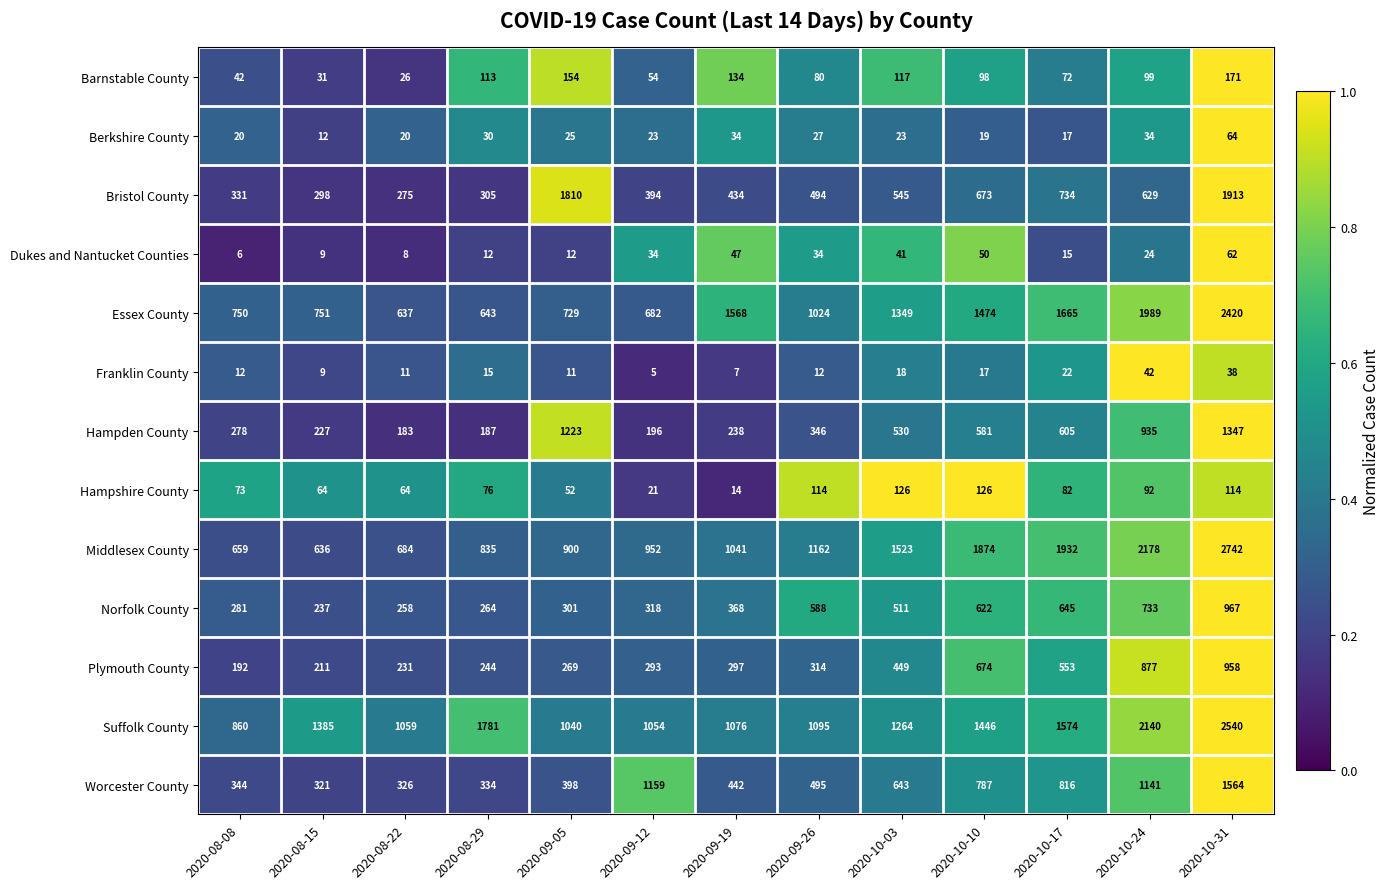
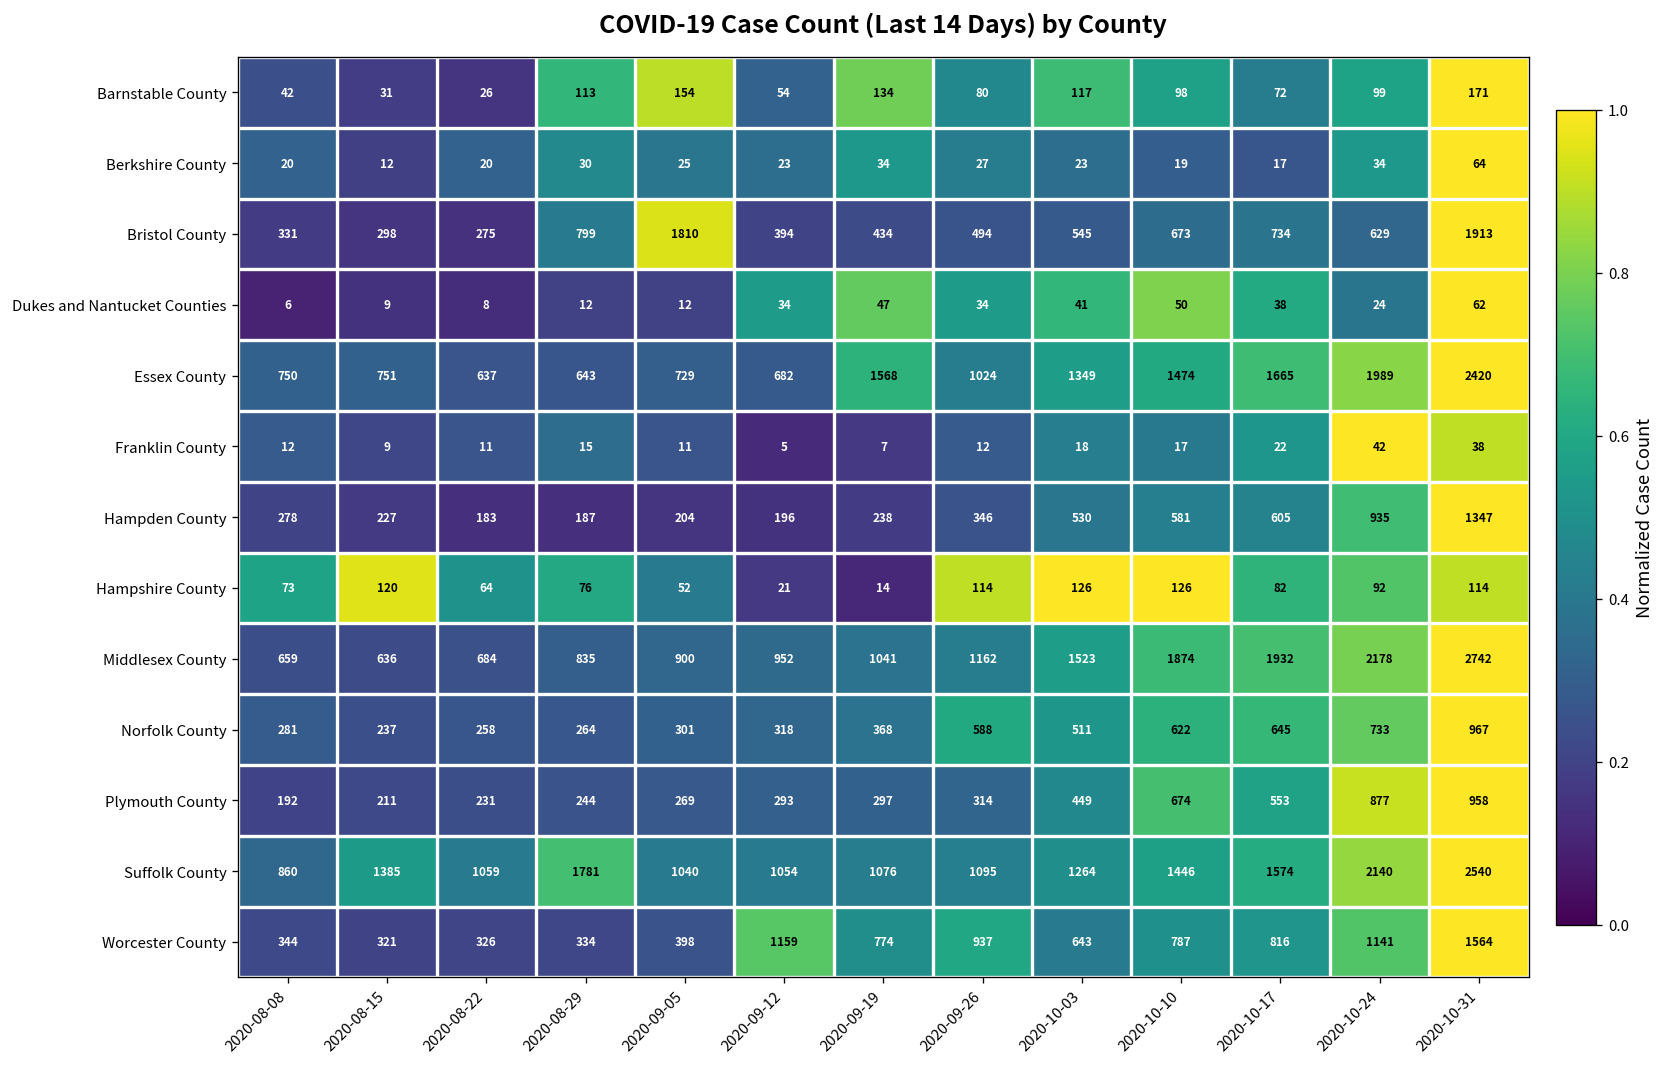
  {
    "Barnstable County": {
      "2020-08-08": 42,
      "2020-08-15": 31,
      "2020-08-22": 26,
      "2020-08-29": 113,
      "2020-09-05": 154,
      "2020-09-12": 54,
      "2020-09-19": 134,
      "2020-09-26": 80,
      "2020-10-03": 117,
      "2020-10-10": 98,
      "2020-10-17": 72,
      "2020-10-24": 99,
      "2020-10-31": 171
    },
    "Berkshire County": {
      "2020-08-08": 20,
      "2020-08-15": 12,
      "2020-08-22": 20,
      "2020-08-29": 30,
      "2020-09-05": 25,
      "2020-09-12": 23,
      "2020-09-19": 34,
      "2020-09-26": 27,
      "2020-10-03": 23,
      "2020-10-10": 19,
      "2020-10-17": 17,
      "2020-10-24": 34,
      "2020-10-31": 64
    },
    "Bristol County": {
      "2020-08-08": 331,
      "2020-08-15": 298,
      "2020-08-22": 275,
-     "2020-08-29": 305,
+     "2020-08-29": 799,
      "2020-09-05": 1810,
      "2020-09-12": 394,
      "2020-09-19": 434,
      "2020-09-26": 494,
      "2020-10-03": 545,
      "2020-10-10": 673,
      "2020-10-17": 734,
      "2020-10-24": 629,
      "2020-10-31": 1913
    },
    "Dukes and Nantucket Counties": {
      "2020-08-08": 6,
      "2020-08-15": 9,
      "2020-08-22": 8,
      "2020-08-29": 12,
      "2020-09-05": 12,
      "2020-09-12": 34,
      "2020-09-19": 47,
      "2020-09-26": 34,
      "2020-10-03": 41,
      "2020-10-10": 50,
-     "2020-10-17": 15,
+     "2020-10-17": 38,
      "2020-10-24": 24,
      "2020-10-31": 62
    },
    "Essex County": {
      "2020-08-08": 750,
      "2020-08-15": 751,
      "2020-08-22": 637,
      "2020-08-29": 643,
      "2020-09-05": 729,
      "2020-09-12": 682,
      "2020-09-19": 1568,
      "2020-09-26": 1024,
      "2020-10-03": 1349,
      "2020-10-10": 1474,
      "2020-10-17": 1665,
      "2020-10-24": 1989,
      "2020-10-31": 2420
    },
    "Franklin County": {
      "2020-08-08": 12,
      "2020-08-15": 9,
      "2020-08-22": 11,
      "2020-08-29": 15,
      "2020-09-05": 11,
      "2020-09-12": 5,
      "2020-09-19": 7,
      "2020-09-26": 12,
      "2020-10-03": 18,
      "2020-10-10": 17,
      "2020-10-17": 22,
      "2020-10-24": 42,
      "2020-10-31": 38
    },
    "Hampden County": {
      "2020-08-08": 278,
      "2020-08-15": 227,
      "2020-08-22": 183,
      "2020-08-29": 187,
-     "2020-09-05": 1223,
+     "2020-09-05": 204,
      "2020-09-12": 196,
      "2020-09-19": 238,
      "2020-09-26": 346,
      "2020-10-03": 530,
      "2020-10-10": 581,
      "2020-10-17": 605,
      "2020-10-24": 935,
      "2020-10-31": 1347
    },
    "Hampshire County": {
      "2020-08-08": 73,
-     "2020-08-15": 64,
+     "2020-08-15": 120,
      "2020-08-22": 64,
      "2020-08-29": 76,
      "2020-09-05": 52,
      "2020-09-12": 21,
      "2020-09-19": 14,
      "2020-09-26": 114,
      "2020-10-03": 126,
      "2020-10-10": 126,
      "2020-10-17": 82,
      "2020-10-24": 92,
      "2020-10-31": 114
    },
    "Middlesex County": {
      "2020-08-08": 659,
      "2020-08-15": 636,
      "2020-08-22": 684,
      "2020-08-29": 835,
      "2020-09-05": 900,
      "2020-09-12": 952,
      "2020-09-19": 1041,
      "2020-09-26": 1162,
      "2020-10-03": 1523,
      "2020-10-10": 1874,
      "2020-10-17": 1932,
      "2020-10-24": 2178,
      "2020-10-31": 2742
    },
    "Norfolk County": {
      "2020-08-08": 281,
      "2020-08-15": 237,
      "2020-08-22": 258,
      "2020-08-29": 264,
      "2020-09-05": 301,
      "2020-09-12": 318,
      "2020-09-19": 368,
      "2020-09-26": 588,
      "2020-10-03": 511,
      "2020-10-10": 622,
      "2020-10-17": 645,
      "2020-10-24": 733,
      "2020-10-31": 967
    },
    "Plymouth County": {
      "2020-08-08": 192,
      "2020-08-15": 211,
      "2020-08-22": 231,
      "2020-08-29": 244,
      "2020-09-05": 269,
      "2020-09-12": 293,
      "2020-09-19": 297,
      "2020-09-26": 314,
      "2020-10-03": 449,
      "2020-10-10": 674,
      "2020-10-17": 553,
      "2020-10-24": 877,
      "2020-10-31": 958
    },
    "Suffolk County": {
      "2020-08-08": 860,
      "2020-08-15": 1385,
      "2020-08-22": 1059,
      "2020-08-29": 1781,
      "2020-09-05": 1040,
      "2020-09-12": 1054,
      "2020-09-19": 1076,
      "2020-09-26": 1095,
      "2020-10-03": 1264,
      "2020-10-10": 1446,
      "2020-10-17": 1574,
      "2020-10-24": 2140,
      "2020-10-31": 2540
    },
    "Worcester County": {
      "2020-08-08": 344,
      "2020-08-15": 321,
      "2020-08-22": 326,
      "2020-08-29": 334,
      "2020-09-05": 398,
      "2020-09-12": 1159,
-     "2020-09-19": 442,
-     "2020-09-26": 495,
+     "2020-09-19": 774,
+     "2020-09-26": 937,
      "2020-10-03": 643,
      "2020-10-10": 787,
      "2020-10-17": 816,
      "2020-10-24": 1141,
      "2020-10-31": 1564
    }
  }
